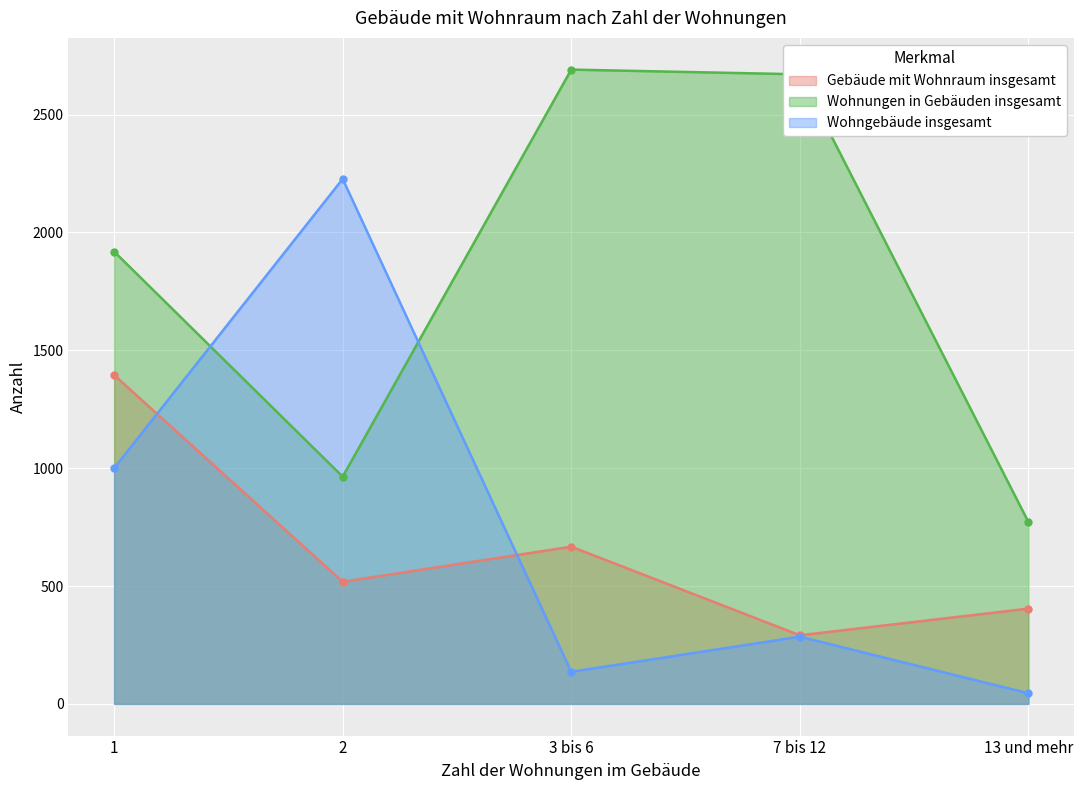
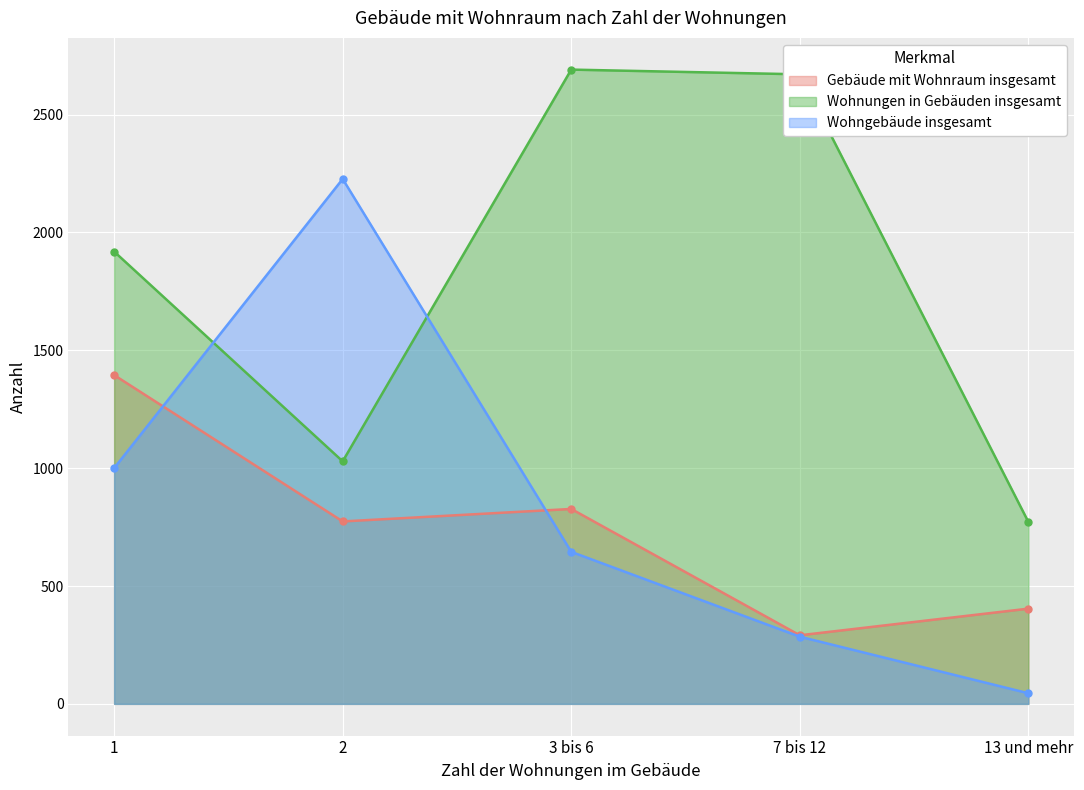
  {
    "Gebäude mit Wohnraum insgesamt": {
      "1": 1400,
-     "2": 520,
-     "3 bis 6": 670,
+     "2": 770,
+     "3 bis 6": 830,
      "13 und mehr": 400
    },
    "Wohnungen in Gebäuden insgesamt": {
      "1": 1920,
-     "2": 960,
+     "2": 1030,
      "3 bis 6": 2690,
      "13 und mehr": 770
    },
    "Wohngebäude insgesamt": {
      "1": 1000,
      "2": 2230,
-     "3 bis 6": 140,
+     "3 bis 6": 650,
      "13 und mehr": 50
    }
  }
